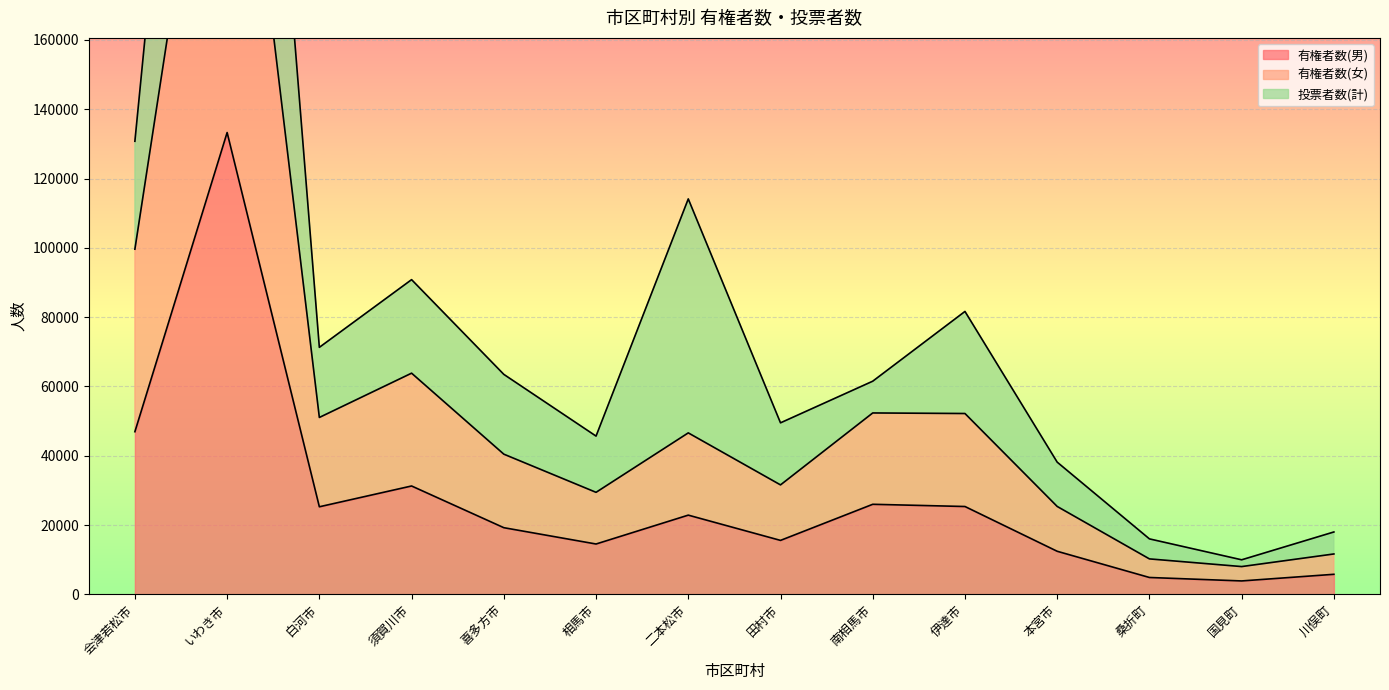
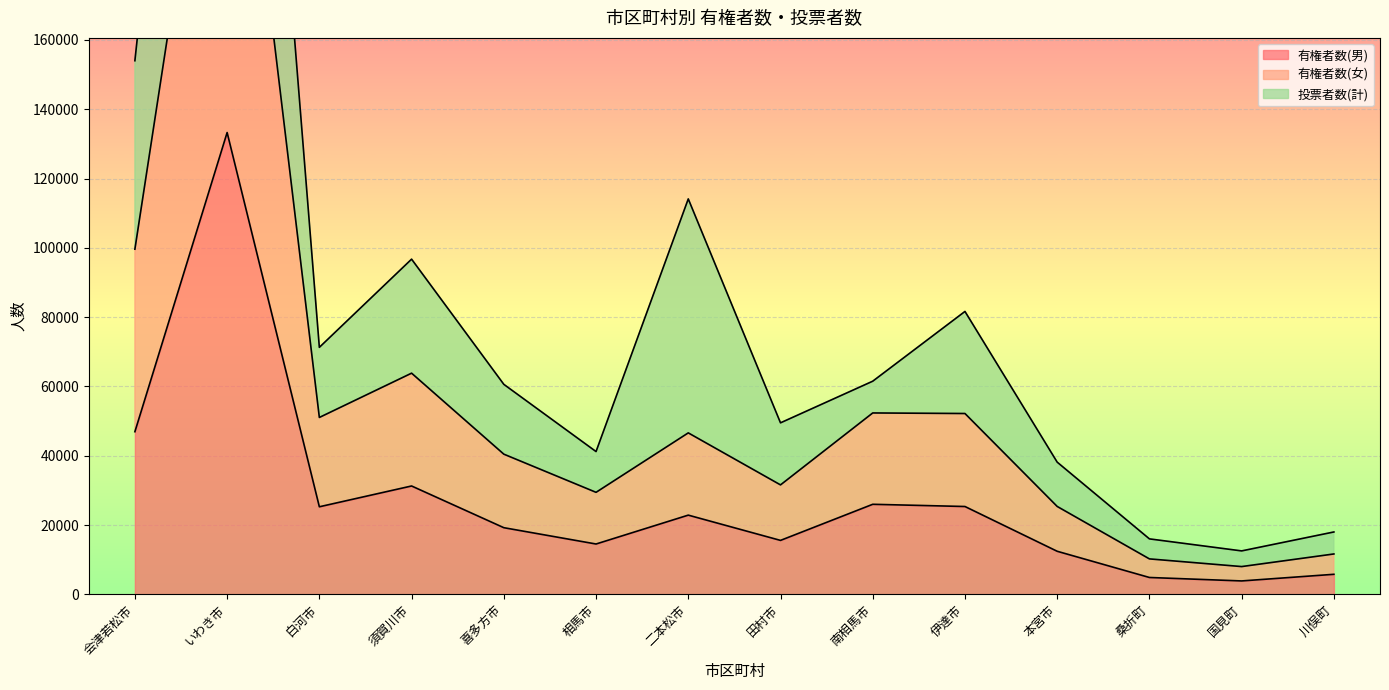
  {
    "投票者数(計)": {
-     "会津若松市": 31000,
+     "会津若松市": 54000,
      "白河市": 20000,
-     "須賀川市": 27000,
-     "喜多方市": 23000,
-     "相馬市": 16000,
+     "須賀川市": 33000,
+     "喜多方市": 20000,
+     "相馬市": 12000,
      "二本松市": 68000,
      "田村市": 18000,
      "南相馬市": 9000,
      "伊達市": 29000,
      "本宮市": 13000,
      "桑折町": 6000,
-     "国見町": 2000,
+     "国見町": 5000,
      "川俣町": 6000
    }
  }
